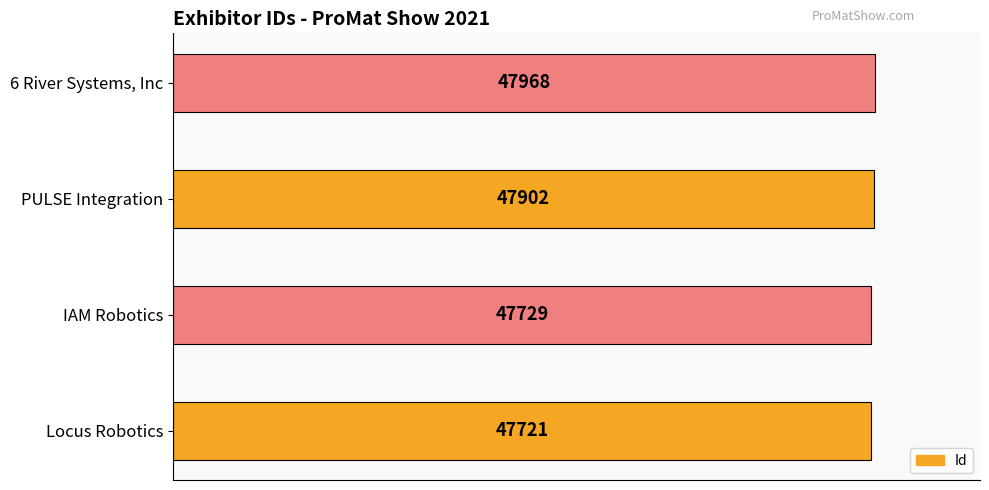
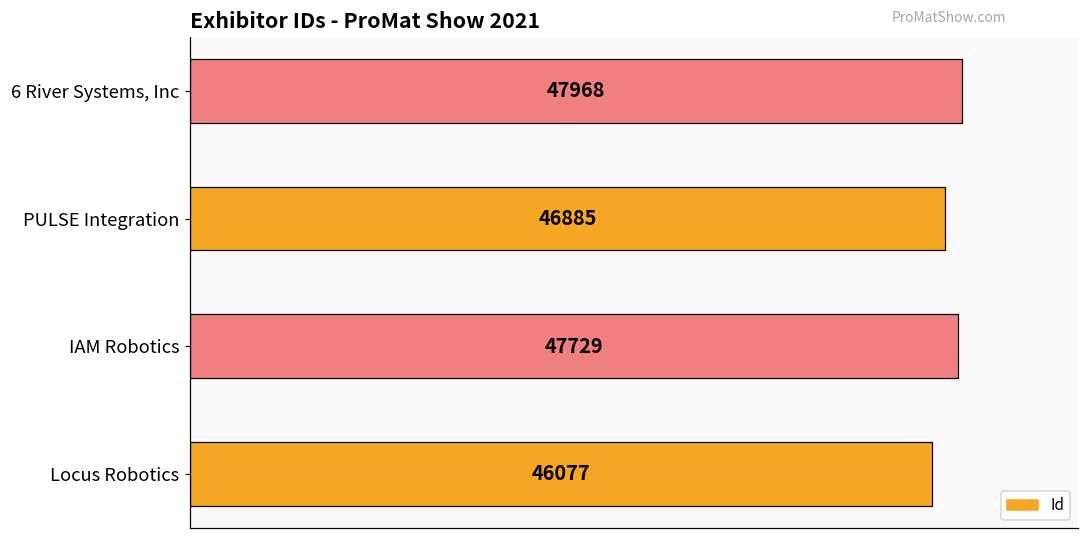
  {
    "6 River Systems, Inc": 47968,
-   "PULSE Integration": 47902,
+   "PULSE Integration": 46885,
    "IAM Robotics": 47729,
-   "Locus Robotics": 47721
+   "Locus Robotics": 46077
  }
